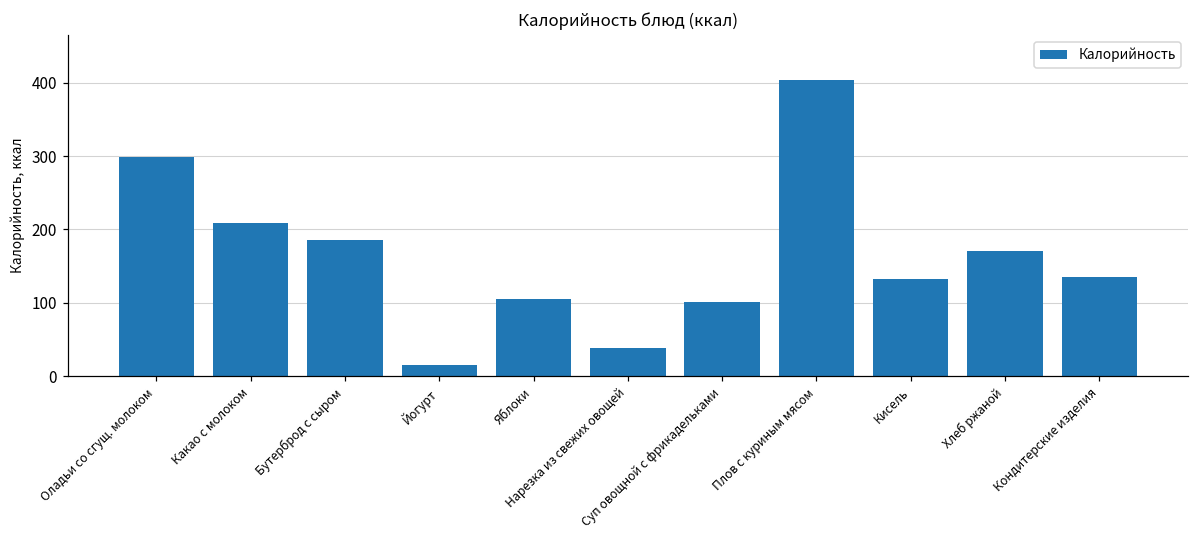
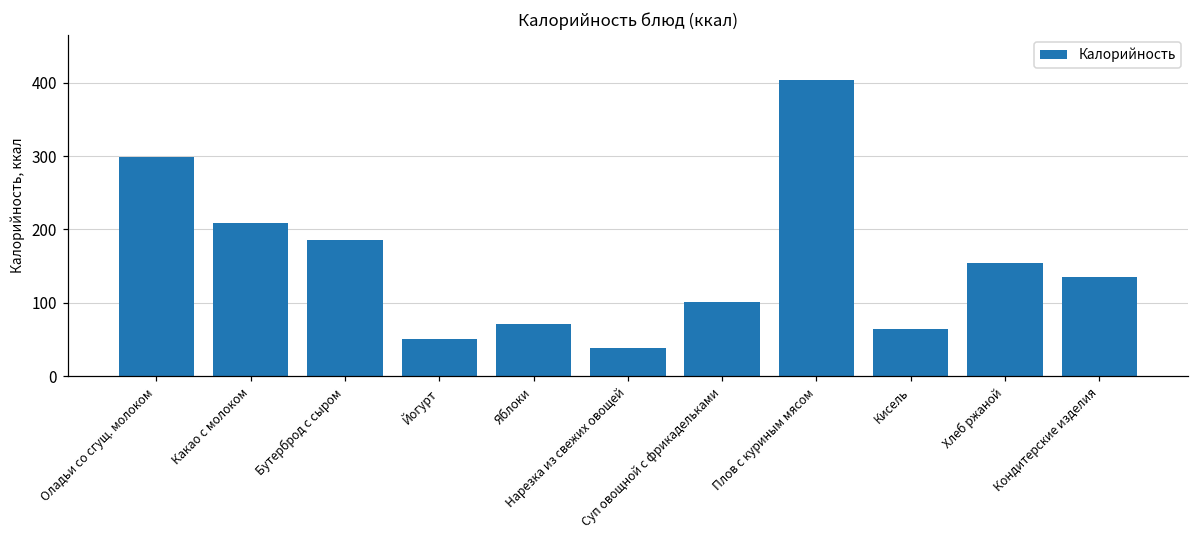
  {
    "Оладьи со сгущ. молоком": 300,
    "Какао с молоком": 210,
    "Бутерброд с сыром": 190,
-   "Йогурт": 10,
-   "Яблоки": 110,
+   "Йогурт": 50,
+   "Яблоки": 70,
    "Нарезка из свежих овощей": 40,
    "Суп овощной с фрикадельками": 100,
    "Плов с куриным мясом": 400,
-   "Кисель": 130,
-   "Хлеб ржаной": 170,
+   "Кисель": 60,
+   "Хлеб ржаной": 150,
    "Кондитерские изделия": 140
  }
